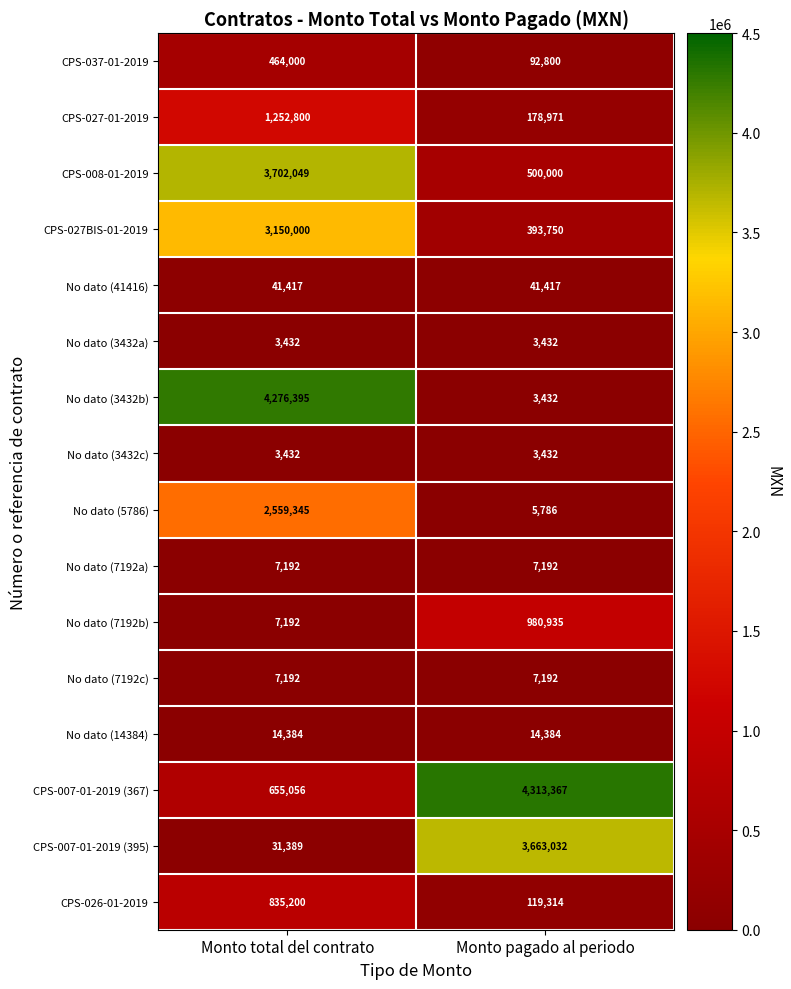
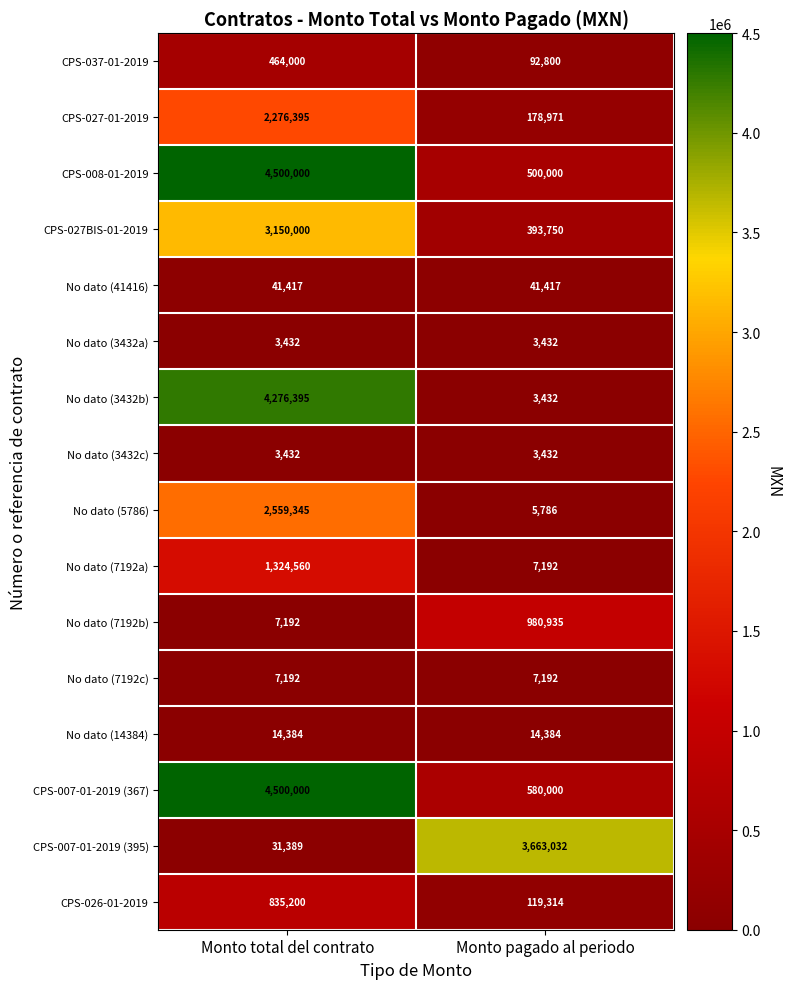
  {
    "CPS-037-01-2019": {
      "Monto total del contrato": "464,000",
      "Monto pagado al periodo": "92,800"
    },
    "CPS-027-01-2019": {
-     "Monto total del contrato": "1,252,800",
+     "Monto total del contrato": "2,276,395",
      "Monto pagado al periodo": "178,971"
    },
    "CPS-008-01-2019": {
-     "Monto total del contrato": "3,702,049",
+     "Monto total del contrato": "4,500,000",
      "Monto pagado al periodo": "500,000"
    },
    "CPS-027BIS-01-2019": {
      "Monto total del contrato": "3,150,000",
      "Monto pagado al periodo": "393,750"
    },
    "No dato (41416)": {
      "Monto total del contrato": "41,417",
      "Monto pagado al periodo": "41,417"
    },
    "No dato (3432a)": {
      "Monto total del contrato": "3,432",
      "Monto pagado al periodo": "3,432"
    },
    "No dato (3432b)": {
      "Monto total del contrato": "4,276,395",
      "Monto pagado al periodo": "3,432"
    },
    "No dato (3432c)": {
      "Monto total del contrato": "3,432",
      "Monto pagado al periodo": "3,432"
    },
    "No dato (5786)": {
      "Monto total del contrato": "2,559,345",
      "Monto pagado al periodo": "5,786"
    },
    "No dato (7192a)": {
-     "Monto total del contrato": "7,192",
+     "Monto total del contrato": "1,324,560",
      "Monto pagado al periodo": "7,192"
    },
    "No dato (7192b)": {
      "Monto total del contrato": "7,192",
      "Monto pagado al periodo": "980,935"
    },
    "No dato (7192c)": {
      "Monto total del contrato": "7,192",
      "Monto pagado al periodo": "7,192"
    },
    "No dato (14384)": {
      "Monto total del contrato": "14,384",
      "Monto pagado al periodo": "14,384"
    },
    "CPS-007-01-2019 (367)": {
-     "Monto total del contrato": "655,056",
-     "Monto pagado al periodo": "4,313,367"
+     "Monto total del contrato": "4,500,000",
+     "Monto pagado al periodo": "580,000"
    },
    "CPS-007-01-2019 (395)": {
      "Monto total del contrato": "31,389",
      "Monto pagado al periodo": "3,663,032"
    },
    "CPS-026-01-2019": {
      "Monto total del contrato": "835,200",
      "Monto pagado al periodo": "119,314"
    }
  }
